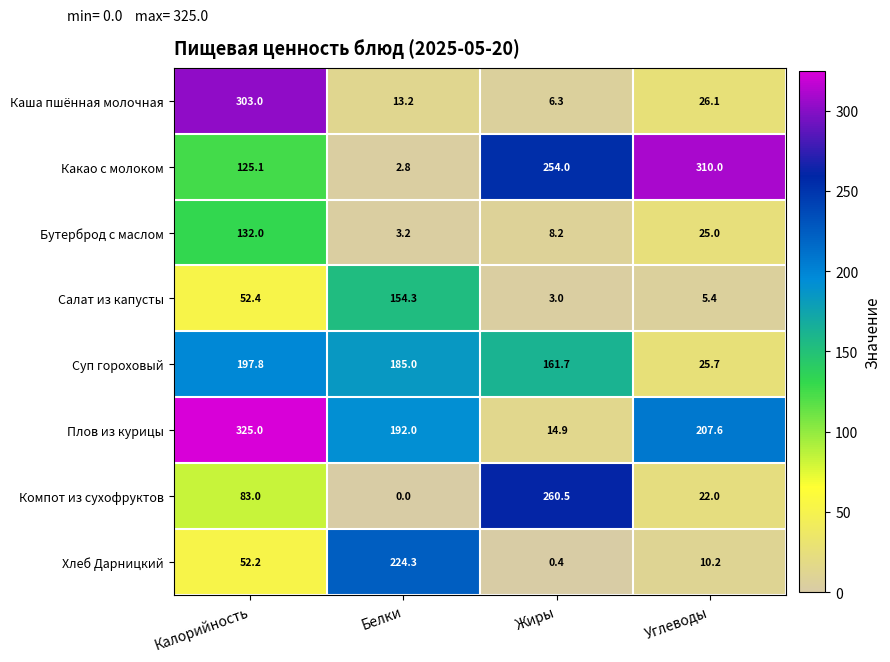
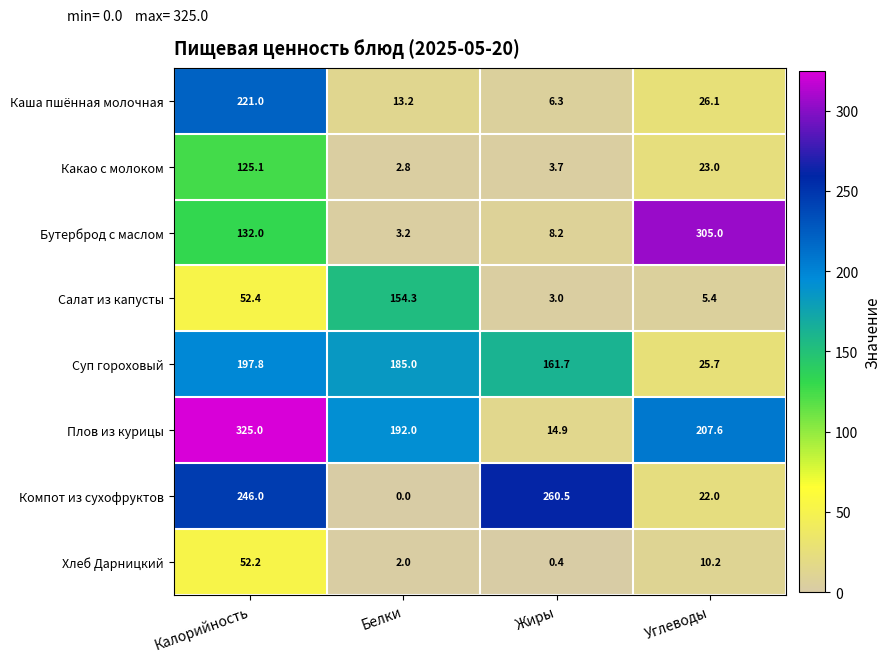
  {
    "Каша пшённая молочная": {
-     "Калорийность": 303.0,
+     "Калорийность": 221.0,
      "Белки": 13.2,
      "Жиры": 6.3,
      "Углеводы": 26.1
    },
    "Какао с молоком": {
      "Калорийность": 125.1,
      "Белки": 2.8,
-     "Жиры": 254.0,
-     "Углеводы": 310.0
+     "Жиры": 3.7,
+     "Углеводы": 23.0
    },
    "Бутерброд с маслом": {
      "Калорийность": 132.0,
      "Белки": 3.2,
      "Жиры": 8.2,
-     "Углеводы": 25.0
+     "Углеводы": 305.0
    },
    "Салат из капусты": {
      "Калорийность": 52.4,
      "Белки": 154.3,
      "Жиры": 3.0,
      "Углеводы": 5.4
    },
    "Суп гороховый": {
      "Калорийность": 197.8,
      "Белки": 185.0,
      "Жиры": 161.7,
      "Углеводы": 25.7
    },
    "Плов из курицы": {
      "Калорийность": 325.0,
      "Белки": 192.0,
      "Жиры": 14.9,
      "Углеводы": 207.6
    },
    "Компот из сухофруктов": {
-     "Калорийность": 83.0,
+     "Калорийность": 246.0,
      "Белки": 0.0,
      "Жиры": 260.5,
      "Углеводы": 22.0
    },
    "Хлеб Дарницкий": {
      "Калорийность": 52.2,
-     "Белки": 224.3,
+     "Белки": 2.0,
      "Жиры": 0.4,
      "Углеводы": 10.2
    }
  }
